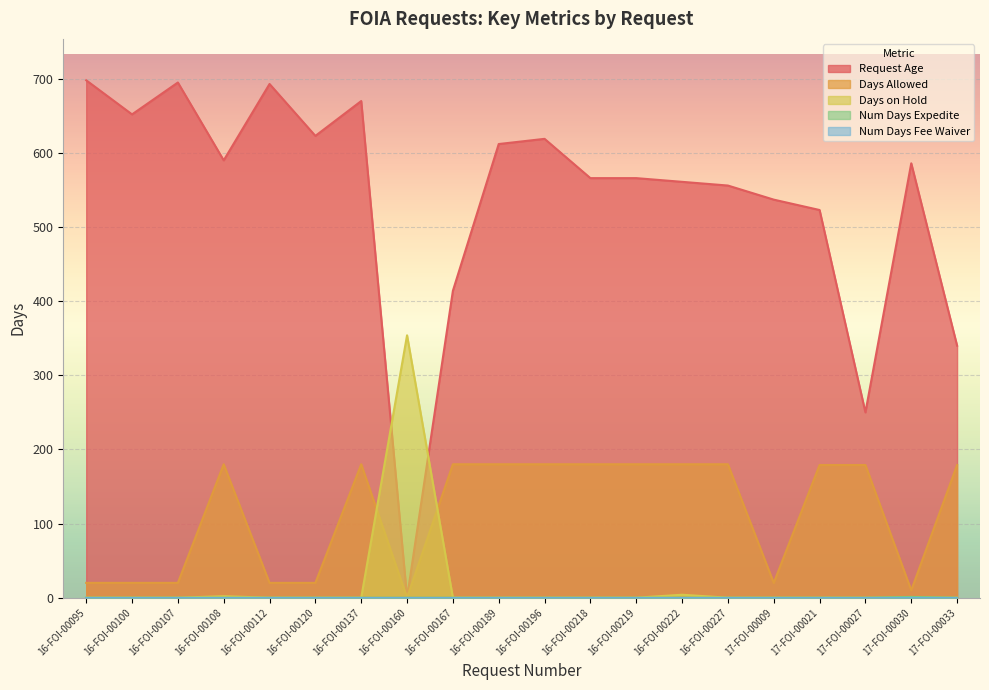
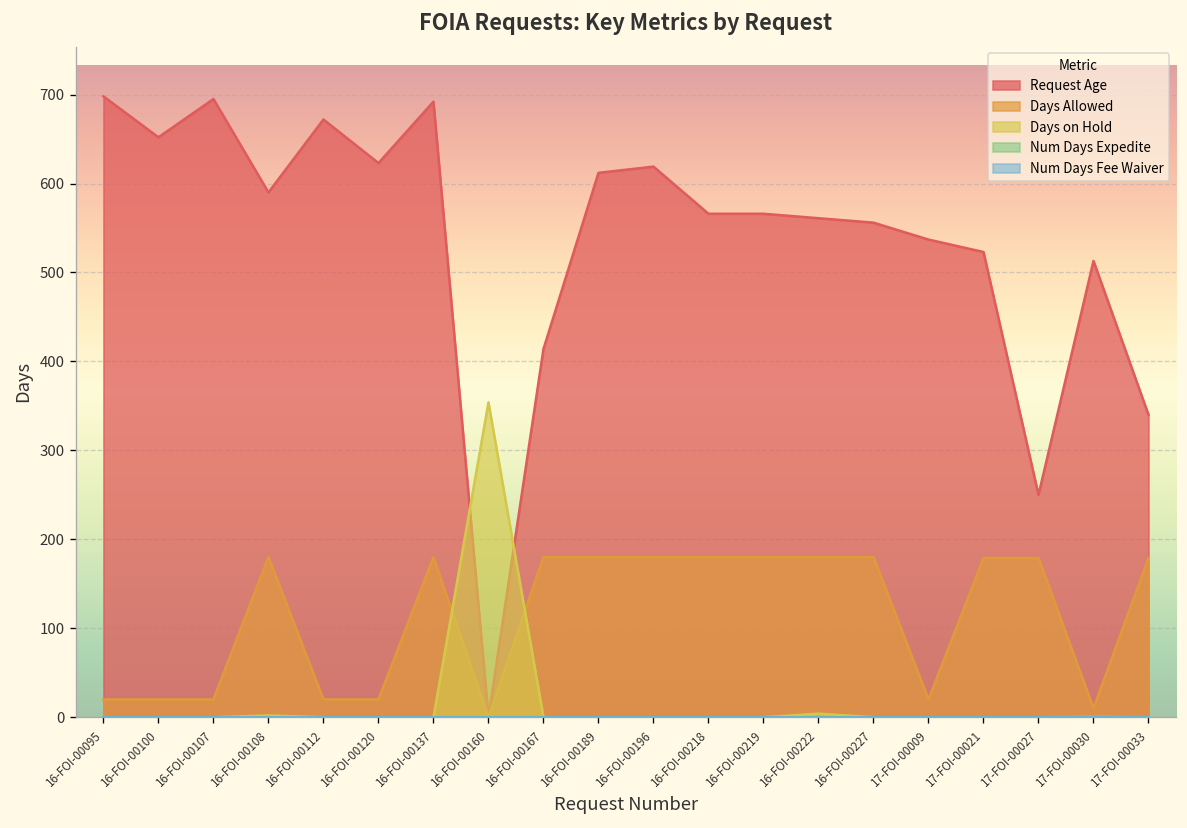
  {
    "Request Age": {
      "16-FOI-00095": 700,
      "16-FOI-00100": 650,
      "16-FOI-00107": 700,
      "16-FOI-00108": 590,
-     "16-FOI-00112": 690,
+     "16-FOI-00112": 670,
      "16-FOI-00120": 620,
-     "16-FOI-00137": 670,
+     "16-FOI-00137": 690,
      "16-FOI-00167": 410,
      "16-FOI-00189": 610,
      "16-FOI-00196": 620,
      "16-FOI-00218": 570,
      "16-FOI-00219": 570,
      "16-FOI-00222": 560,
      "16-FOI-00227": 560,
      "17-FOI-00009": 540,
      "17-FOI-00021": 520,
      "17-FOI-00027": 250,
-     "17-FOI-00030": 590,
+     "17-FOI-00030": 510,
      "17-FOI-00033": 340
    }
  }
